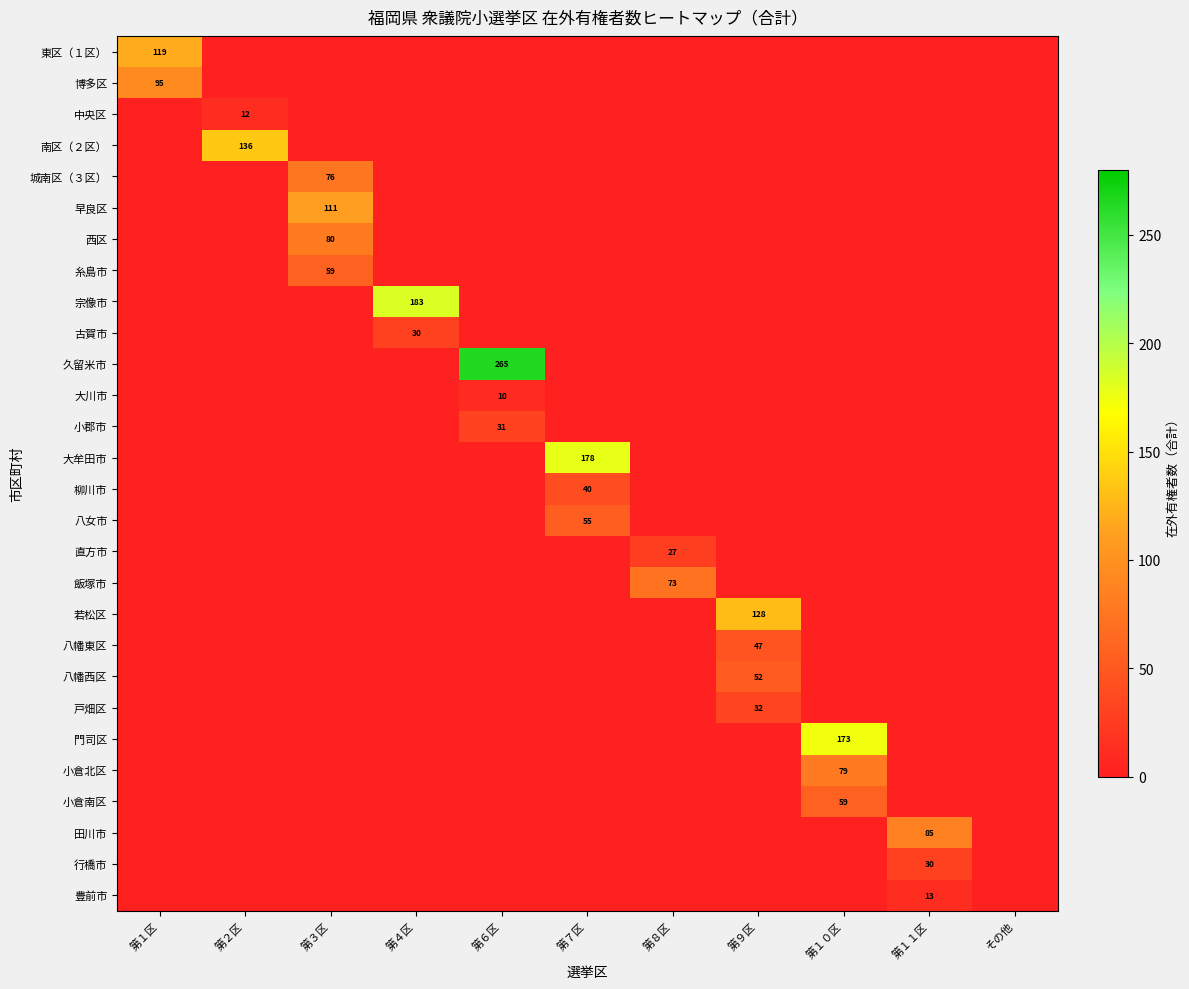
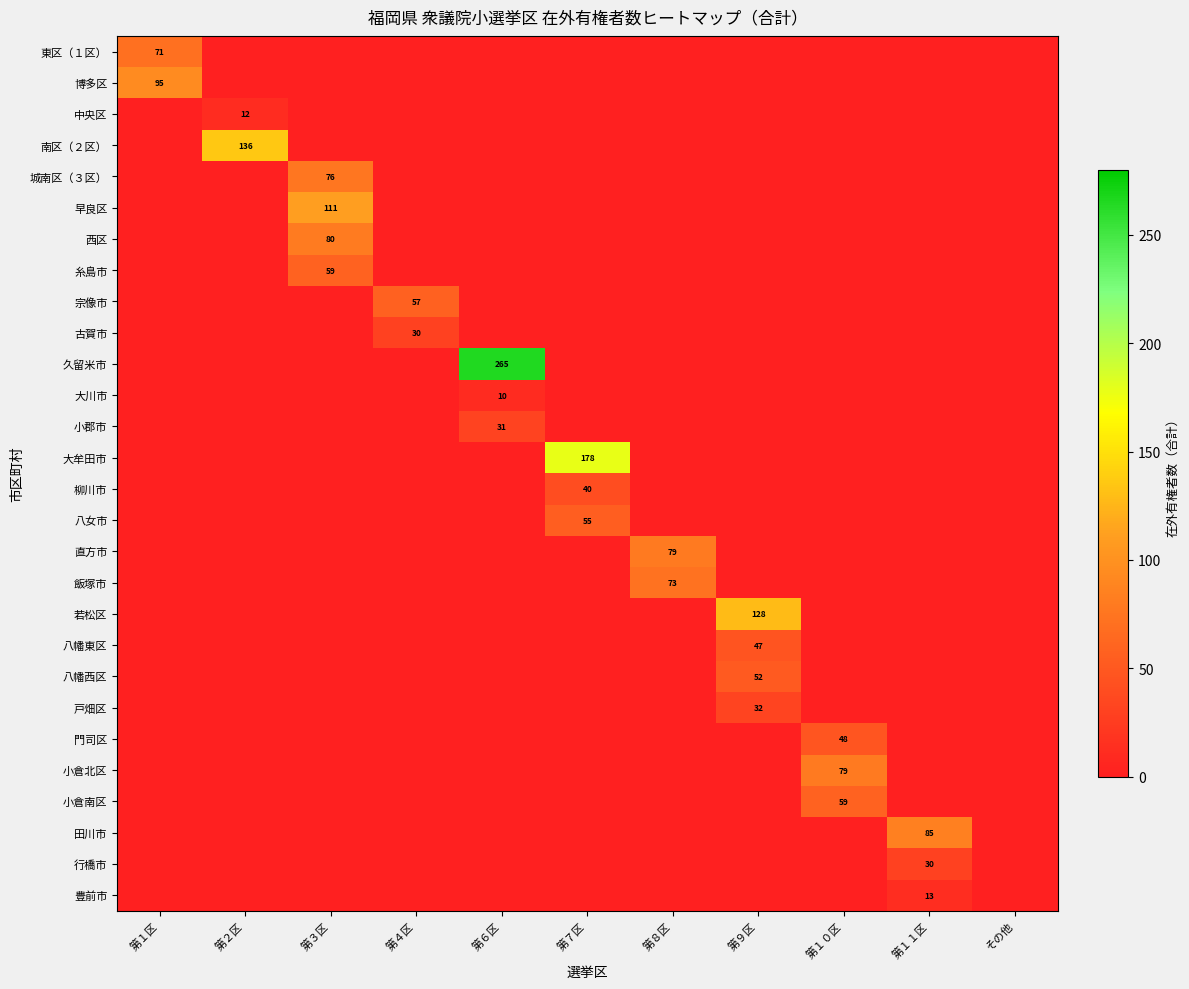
  {
    "東区（１区）": {
-     "第１区": 119
+     "第１区": 71
    },
    "博多区": {
      "第１区": 95
    },
    "中央区": {
      "第２区": 12
    },
    "南区（２区）": {
      "第２区": 136
    },
    "城南区（３区）": {
      "第３区": 76
    },
    "早良区": {
      "第３区": 111
    },
    "西区": {
      "第３区": 80
    },
    "糸島市": {
      "第３区": 59
    },
    "宗像市": {
-     "第４区": 183
+     "第４区": 57
    },
    "古賀市": {
      "第４区": 30
    },
    "久留米市": {
      "第６区": 265
    },
    "大川市": {
      "第６区": 10
    },
    "小郡市": {
      "第６区": 31
    },
    "大牟田市": {
      "第７区": 178
    },
    "柳川市": {
      "第７区": 40
    },
    "八女市": {
      "第７区": 55
    },
    "直方市": {
-     "第８区": 27
+     "第８区": 79
    },
    "飯塚市": {
      "第８区": 73
    },
    "若松区": {
      "第９区": 128
    },
    "八幡東区": {
      "第９区": 47
    },
    "八幡西区": {
      "第９区": 52
    },
    "戸畑区": {
      "第９区": 32
    },
    "門司区": {
-     "第１０区": 173
+     "第１０区": 48
    },
    "小倉北区": {
      "第１０区": 79
    },
    "小倉南区": {
      "第１０区": 59
    },
    "田川市": {
      "第１１区": 85
    },
    "行橋市": {
      "第１１区": 30
    },
    "豊前市": {
      "第１１区": 13
    }
  }
